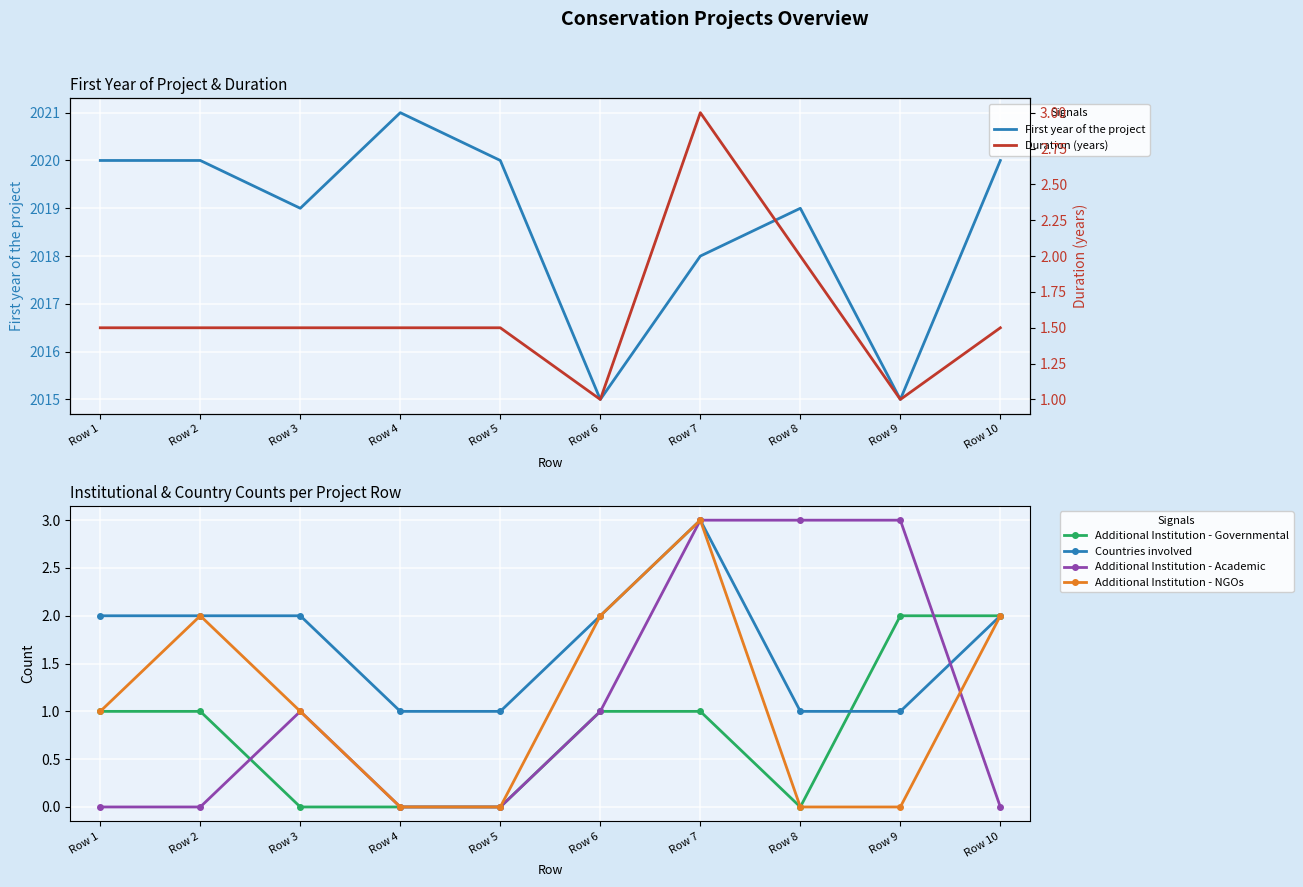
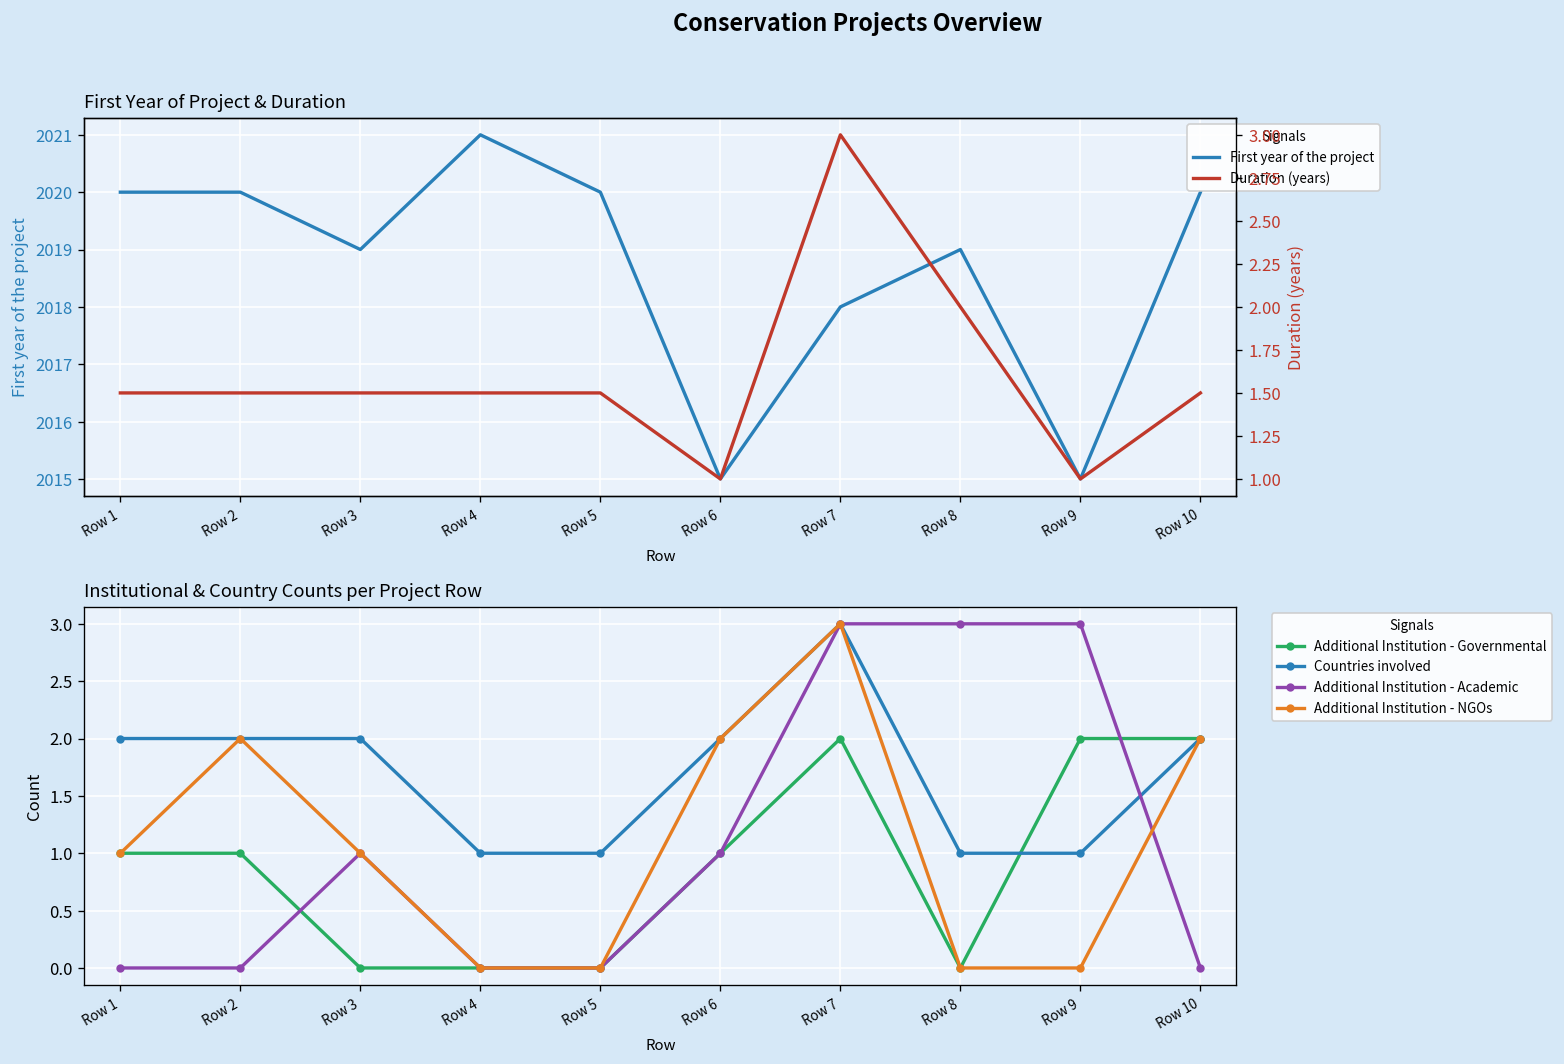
  {
    "Institutional & Country Counts per Project Row": {
      "Additional Institution - Governmental": {
        "Row 2": 1,
        "Row 3": 0,
-       "Row 7": 1,
+       "Row 7": 2,
        "Row 9": 2
      },
      "Countries involved": {
        "Row 1": 2,
        "Row 3": 2,
        "Row 4": 1,
        "Row 5": 1,
        "Row 8": 1,
        "Row 9": 1
      },
      "Additional Institution - Academic": {
        "Row 1": 0,
        "Row 2": 0,
        "Row 8": 3,
        "Row 9": 3,
        "Row 10": 0
      },
      "Additional Institution - NGOs": {
        "Row 9": 0
      }
    }
  }
